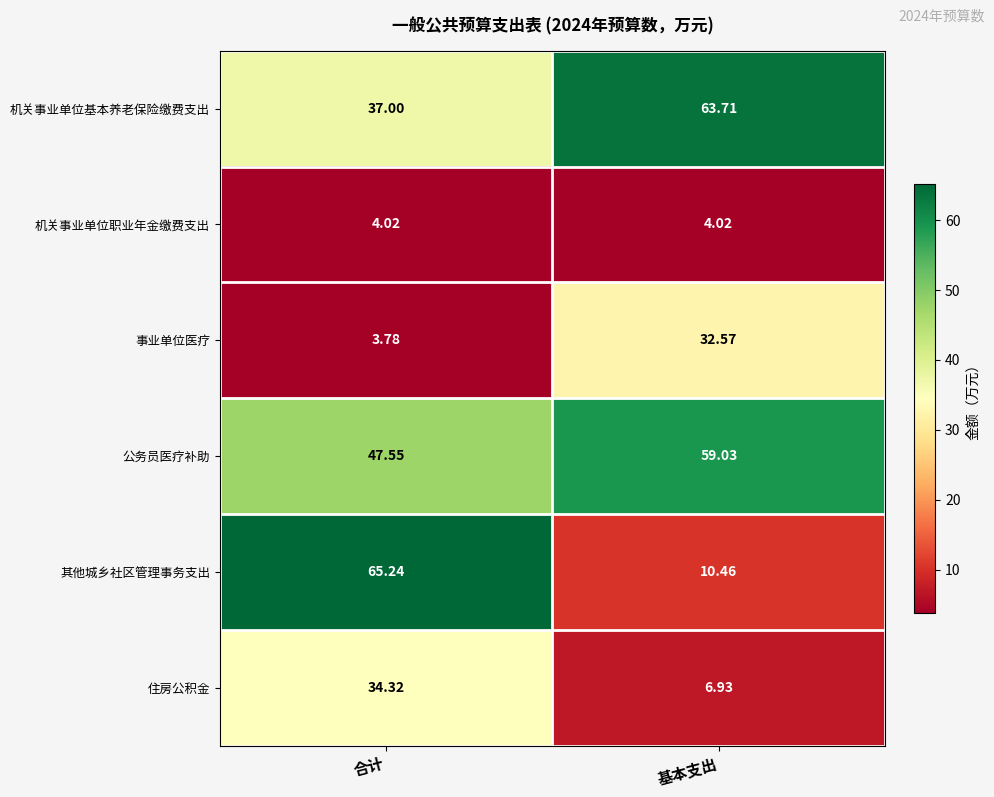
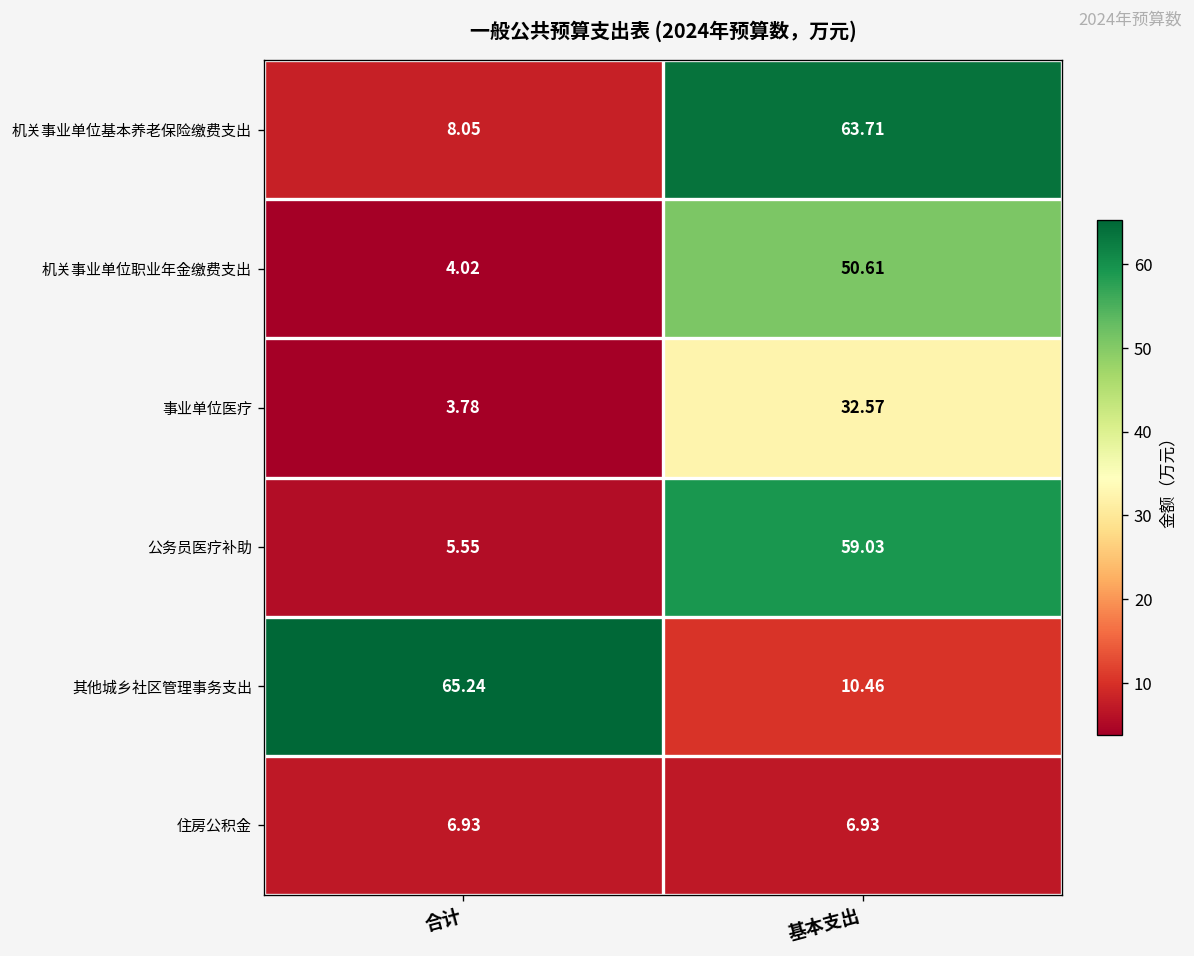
  {
    "机关事业单位基本养老保险缴费支出": {
-     "合计": 37.00,
+     "合计": 8.05,
      "基本支出": 63.71
    },
    "机关事业单位职业年金缴费支出": {
      "合计": 4.02,
-     "基本支出": 4.02
+     "基本支出": 50.61
    },
    "事业单位医疗": {
      "合计": 3.78,
      "基本支出": 32.57
    },
    "公务员医疗补助": {
-     "合计": 47.55,
+     "合计": 5.55,
      "基本支出": 59.03
    },
    "其他城乡社区管理事务支出": {
      "合计": 65.24,
      "基本支出": 10.46
    },
    "住房公积金": {
-     "合计": 34.32,
+     "合计": 6.93,
      "基本支出": 6.93
    }
  }
